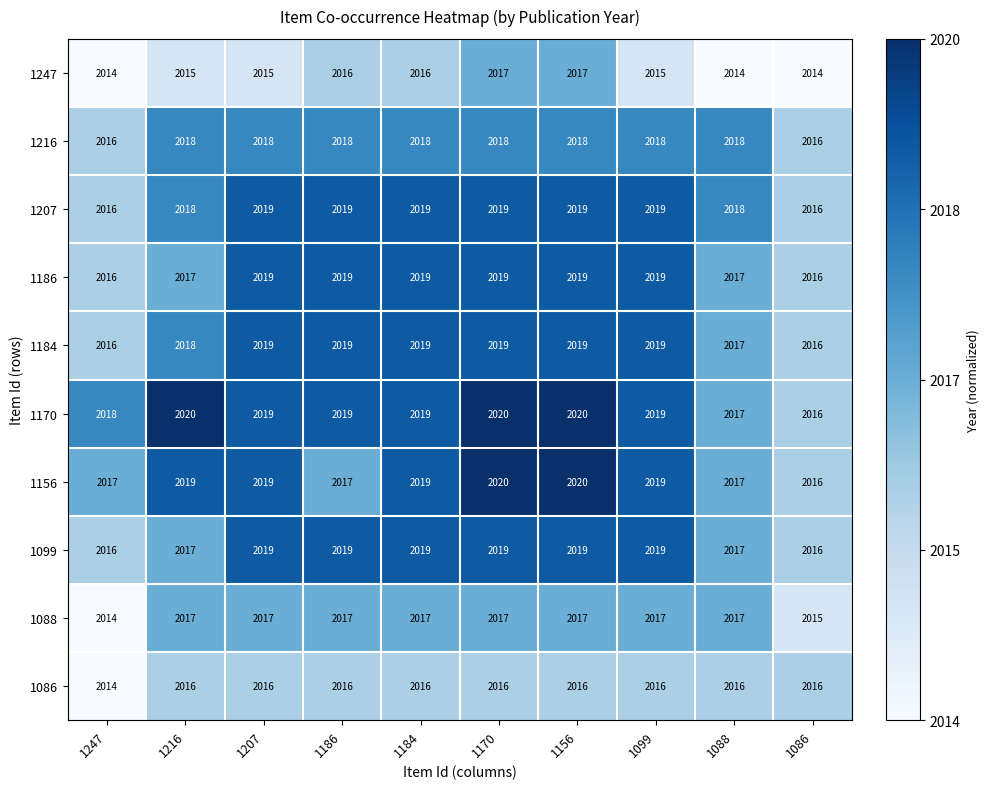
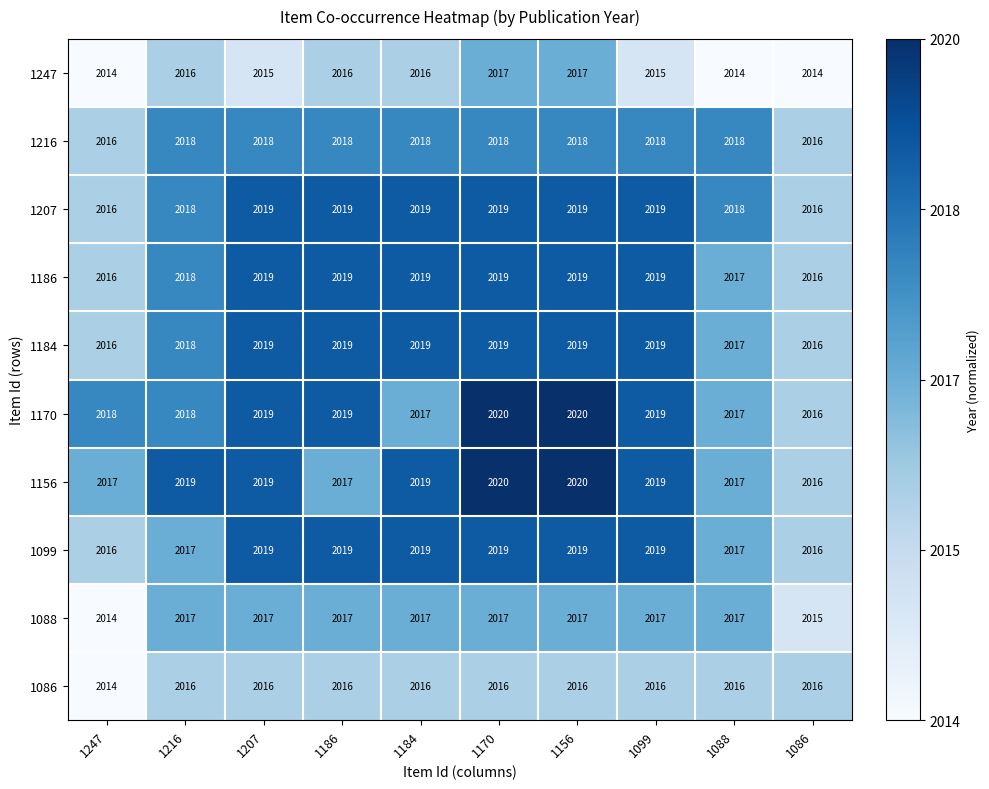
  {
    "1247": {
      "1247": 2014,
-     "1216": 2015,
+     "1216": 2016,
      "1207": 2015,
      "1186": 2016,
      "1184": 2016,
      "1170": 2017,
      "1156": 2017,
      "1099": 2015,
      "1088": 2014,
      "1086": 2014
    },
    "1216": {
      "1247": 2016,
      "1216": 2018,
      "1207": 2018,
      "1186": 2018,
      "1184": 2018,
      "1170": 2018,
      "1156": 2018,
      "1099": 2018,
      "1088": 2018,
      "1086": 2016
    },
    "1207": {
      "1247": 2016,
      "1216": 2018,
      "1207": 2019,
      "1186": 2019,
      "1184": 2019,
      "1170": 2019,
      "1156": 2019,
      "1099": 2019,
      "1088": 2018,
      "1086": 2016
    },
    "1186": {
      "1247": 2016,
-     "1216": 2017,
+     "1216": 2018,
      "1207": 2019,
      "1186": 2019,
      "1184": 2019,
      "1170": 2019,
      "1156": 2019,
      "1099": 2019,
      "1088": 2017,
      "1086": 2016
    },
    "1184": {
      "1247": 2016,
      "1216": 2018,
      "1207": 2019,
      "1186": 2019,
      "1184": 2019,
      "1170": 2019,
      "1156": 2019,
      "1099": 2019,
      "1088": 2017,
      "1086": 2016
    },
    "1170": {
      "1247": 2018,
-     "1216": 2020,
+     "1216": 2018,
      "1207": 2019,
      "1186": 2019,
-     "1184": 2019,
+     "1184": 2017,
      "1170": 2020,
      "1156": 2020,
      "1099": 2019,
      "1088": 2017,
      "1086": 2016
    },
    "1156": {
      "1247": 2017,
      "1216": 2019,
      "1207": 2019,
      "1186": 2017,
      "1184": 2019,
      "1170": 2020,
      "1156": 2020,
      "1099": 2019,
      "1088": 2017,
      "1086": 2016
    },
    "1099": {
      "1247": 2016,
      "1216": 2017,
      "1207": 2019,
      "1186": 2019,
      "1184": 2019,
      "1170": 2019,
      "1156": 2019,
      "1099": 2019,
      "1088": 2017,
      "1086": 2016
    },
    "1088": {
      "1247": 2014,
      "1216": 2017,
      "1207": 2017,
      "1186": 2017,
      "1184": 2017,
      "1170": 2017,
      "1156": 2017,
      "1099": 2017,
      "1088": 2017,
      "1086": 2015
    },
    "1086": {
      "1247": 2014,
      "1216": 2016,
      "1207": 2016,
      "1186": 2016,
      "1184": 2016,
      "1170": 2016,
      "1156": 2016,
      "1099": 2016,
      "1088": 2016,
      "1086": 2016
    }
  }
